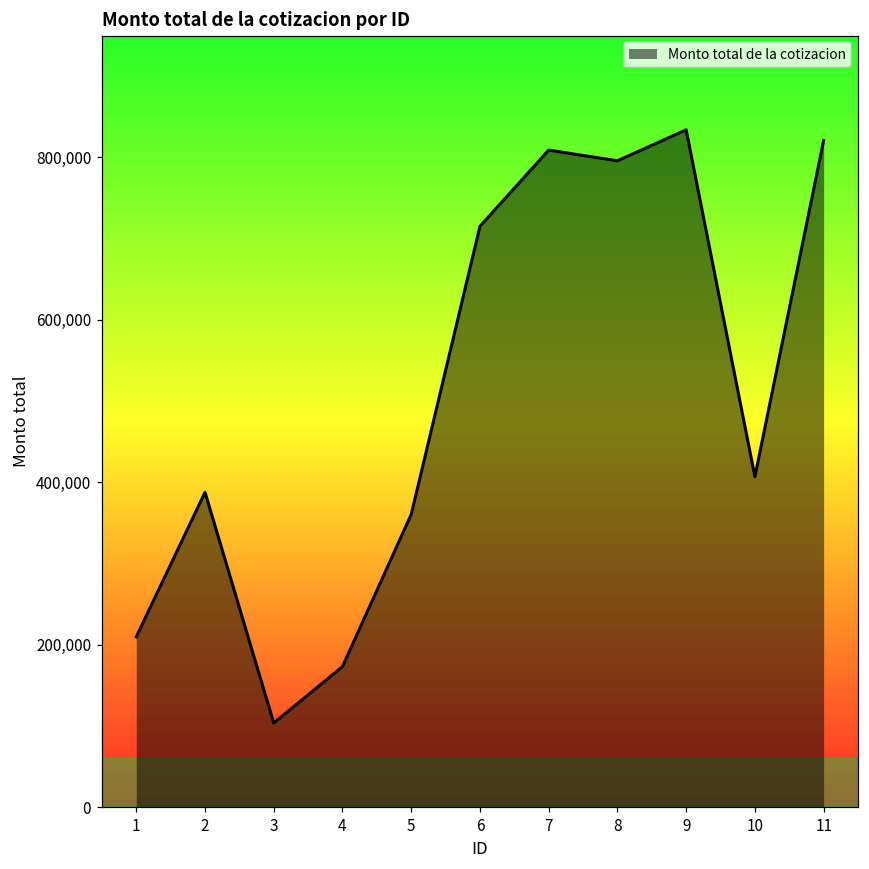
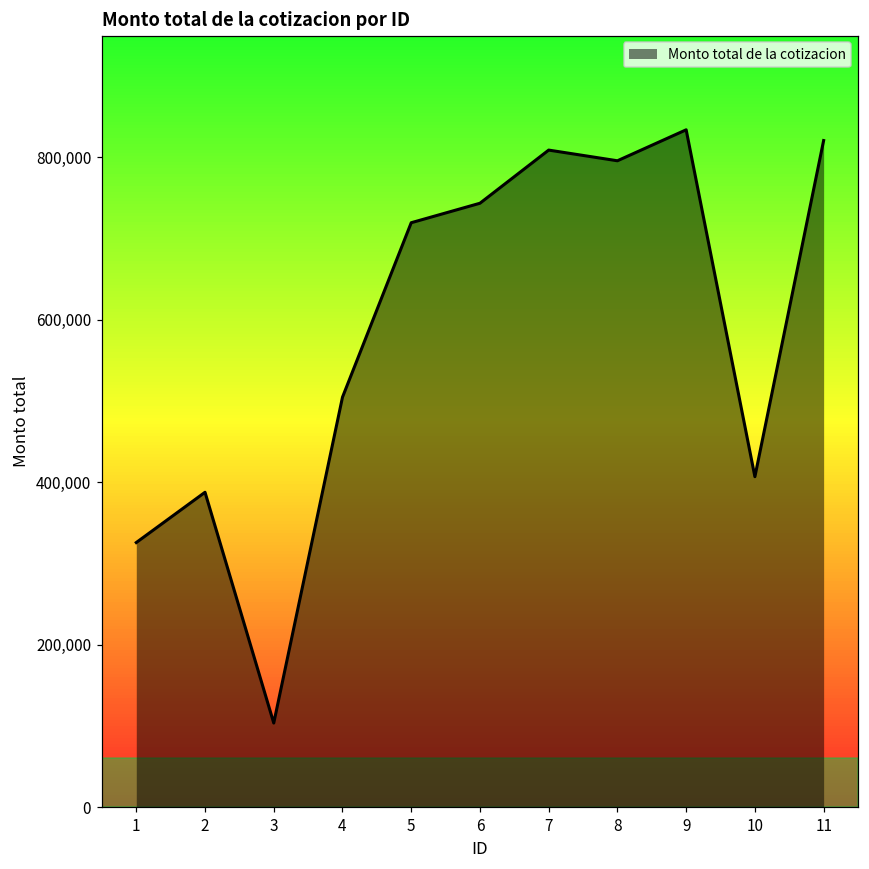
  {
-   "1": "210,000",
+   "1": "330,000",
    "2": "390,000",
    "3": "100,000",
-   "4": "170,000",
-   "5": "360,000",
-   "6": "720,000",
+   "4": "500,000",
+   "5": "720,000",
+   "6": "740,000",
    "7": "810,000",
    "8": "800,000",
    "9": "830,000",
    "10": "410,000",
    "11": "820,000"
  }
